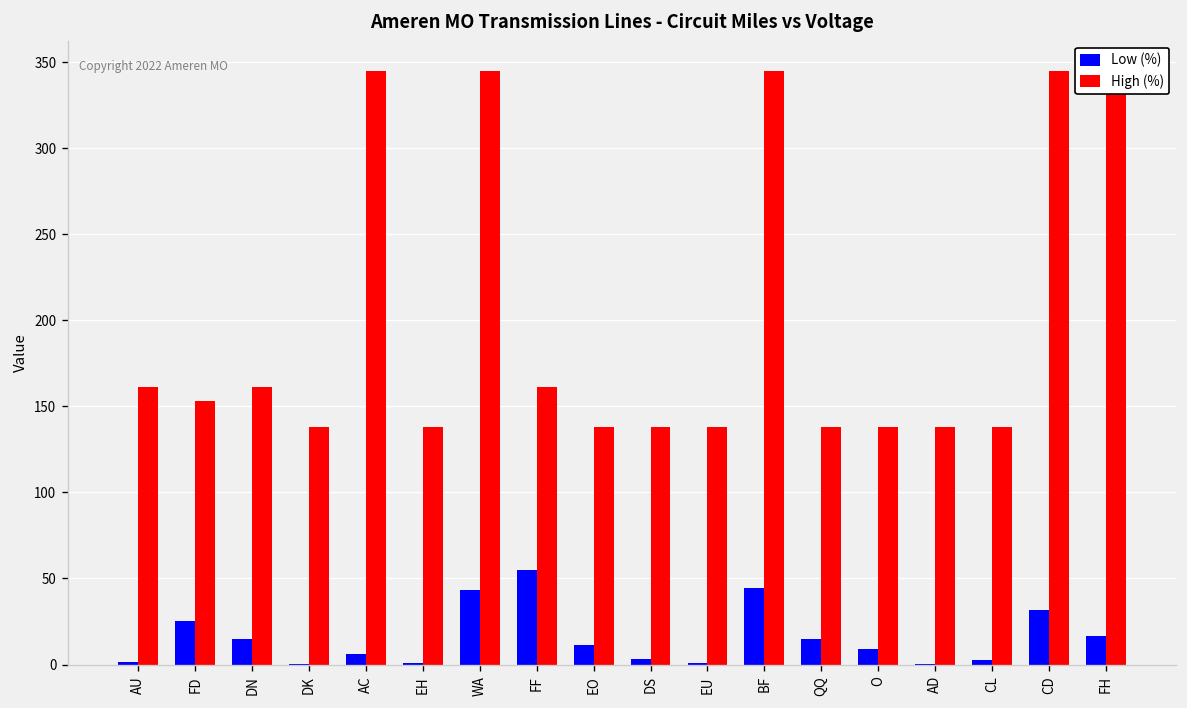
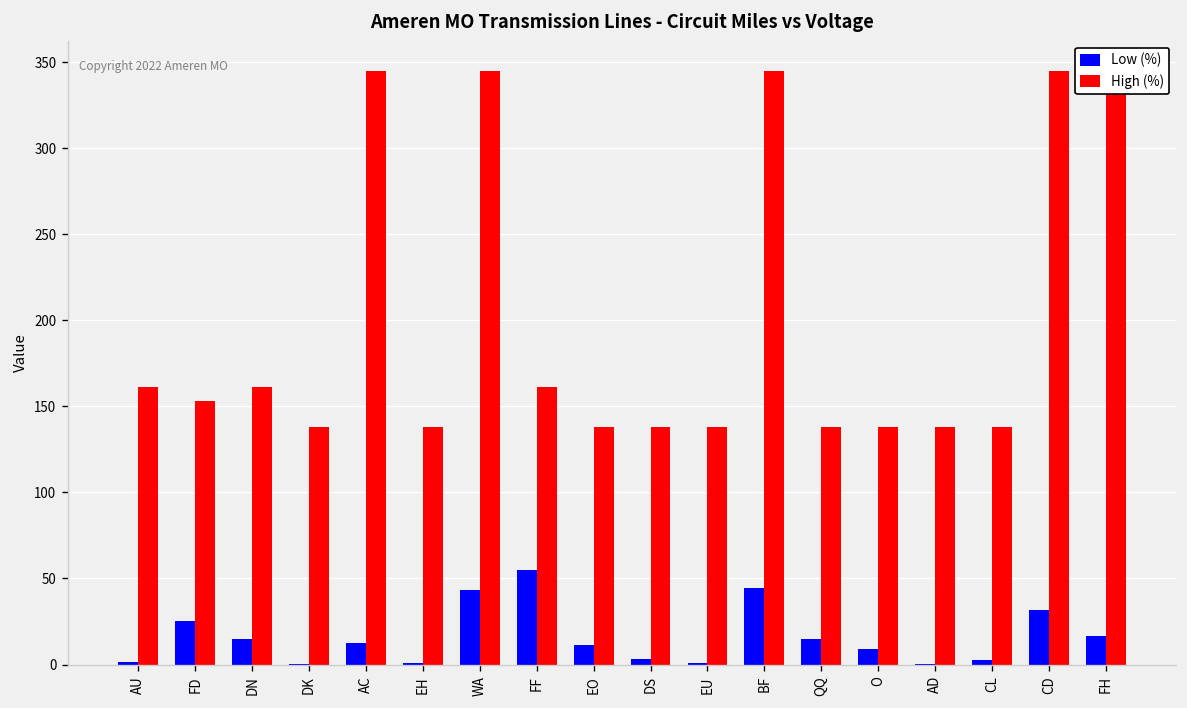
  {
    "Low (%)": {
      "FD": 25,
      "DN": 15,
-     "AC": 6,
+     "AC": 12,
      "WA": 43,
      "FF": 55,
      "EO": 11,
      "DS": 3,
      "BF": 44,
      "QQ": 15,
      "O": 9,
      "CL": 2,
      "CD": 32,
      "FH": 17
    },
    "High (%)": {
      "AU": 161,
      "FD": 153,
      "DN": 161,
      "DK": 138,
      "AC": 345,
      "EH": 138,
      "WA": 345,
      "FF": 161,
      "EO": 138,
      "DS": 138,
      "EU": 138,
      "BF": 345,
      "QQ": 138,
      "O": 138,
      "AD": 138,
      "CL": 138,
      "CD": 345
    }
  }
